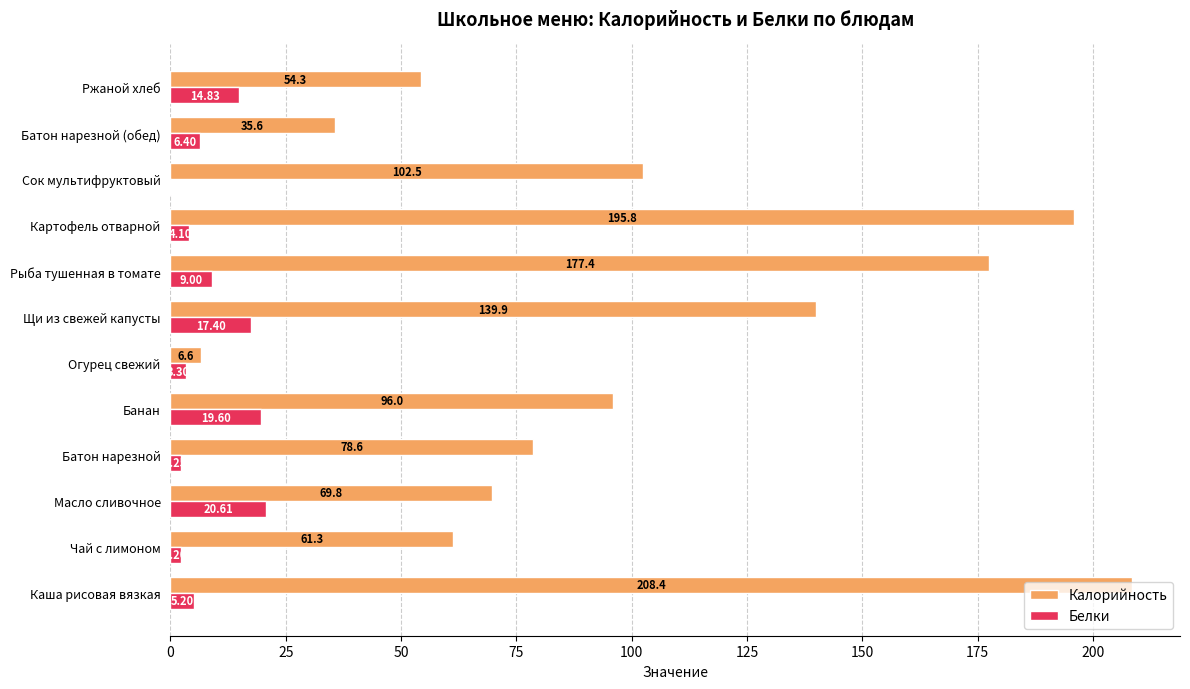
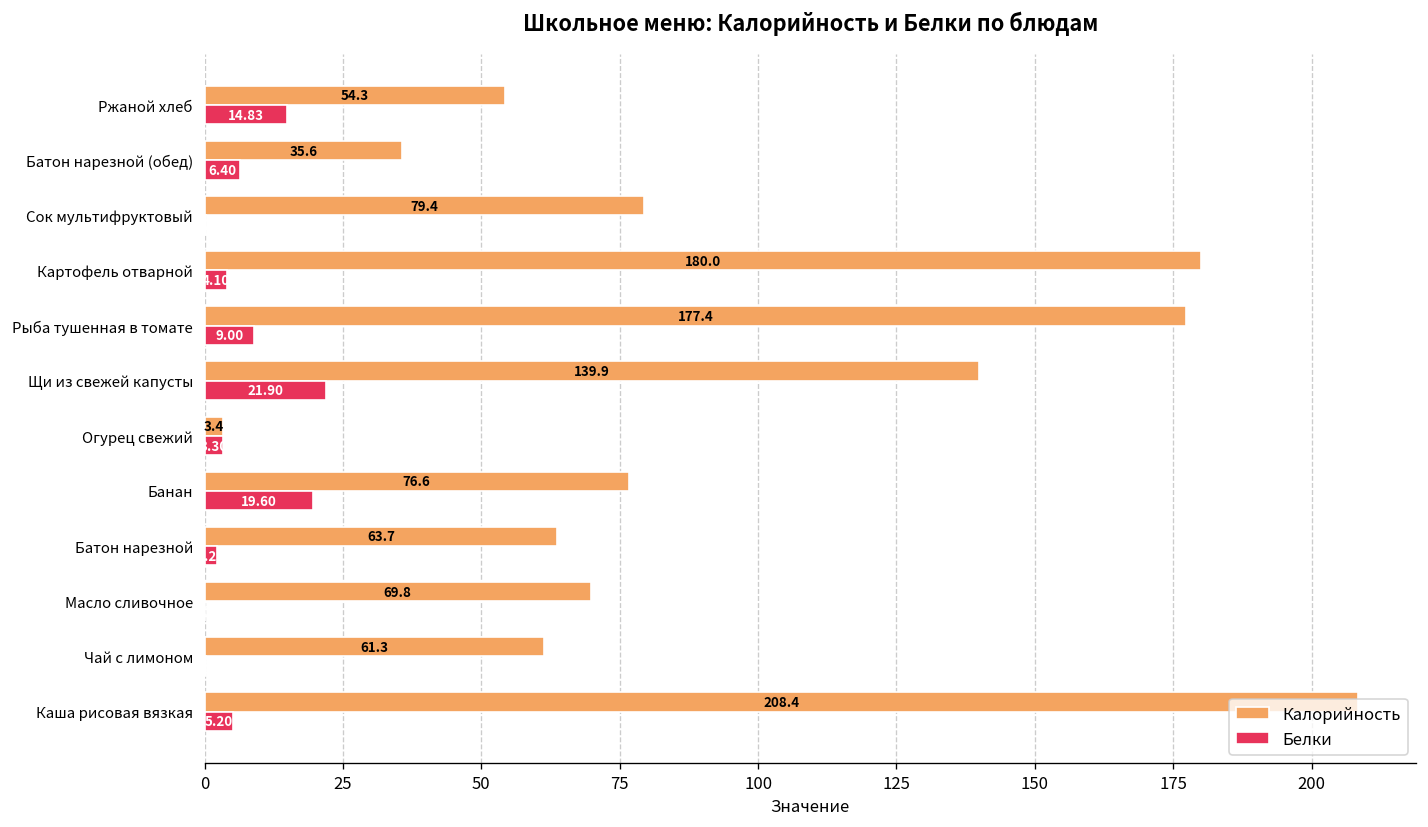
  {
    "Калорийность": {
      "Ржаной хлеб": 54.3,
      "Батон нарезной (обед)": 35.6,
-     "Сок мультифруктовый": 102.5,
-     "Картофель отварной": 195.8,
+     "Сок мультифруктовый": 79.4,
+     "Картофель отварной": 180.0,
      "Рыба тушенная в томате": 177.4,
      "Щи из свежей капусты": 139.9,
-     "Огурец свежий": 6.6,
-     "Банан": 96.0,
-     "Батон нарезной": 78.6,
+     "Огурец свежий": 3.4,
+     "Банан": 76.6,
+     "Батон нарезной": 63.7,
      "Масло сливочное": 69.8,
      "Чай с лимоном": 61.3
    },
    "Белки": {
      "Ржаной хлеб": 14.83,
      "Батон нарезной (обед)": 6.40,
      "Картофель отварной": 4.10,
      "Рыба тушенная в томате": 9.00,
-     "Щи из свежей капусты": 17.40,
+     "Щи из свежей капусты": 21.90,
      "Огурец свежий": 3.30,
      "Банан": 19.60,
-     "Масло сливочное": 21,
-     "Чай с лимоном": 2,
+     "Масло сливочное": 0,
+     "Чай с лимоном": 0,
      "Каша рисовая вязкая": 5.20
    }
  }
